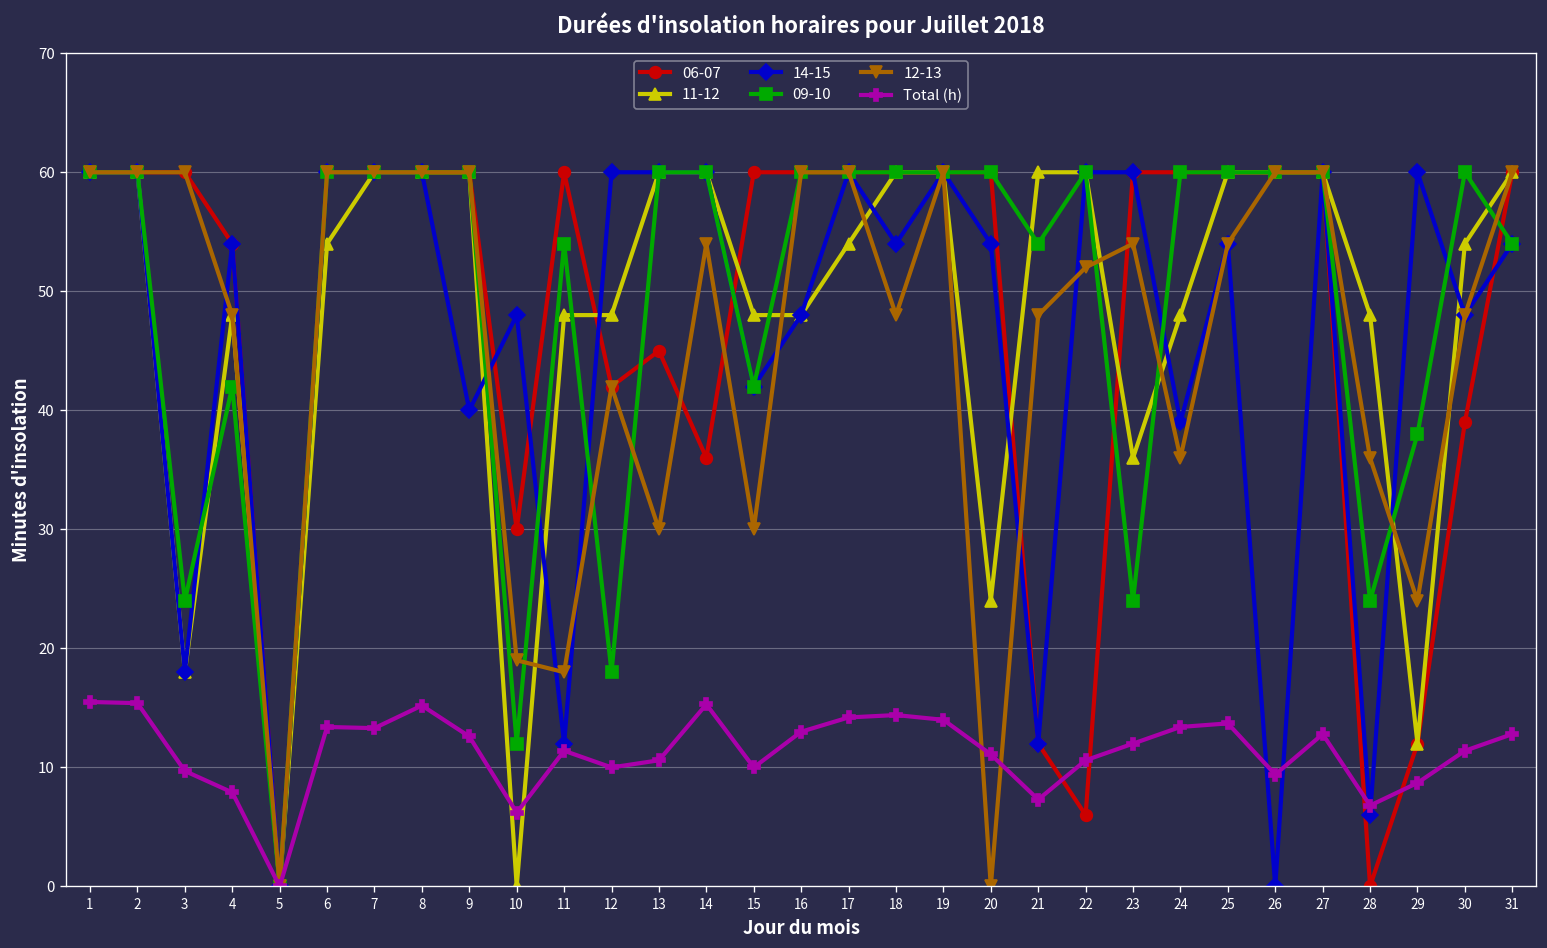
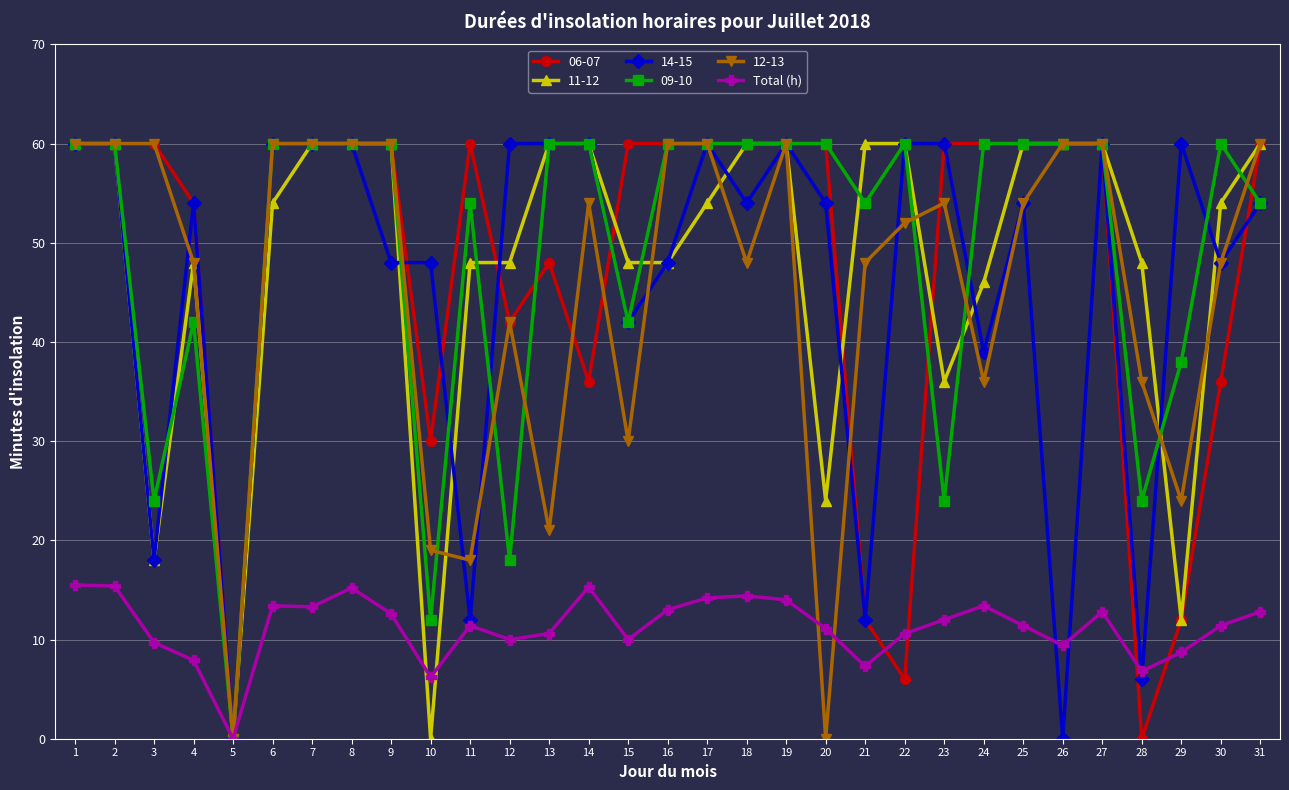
  {
    "06-07": {
      "10": 30,
      "11": 60,
-     "13": 45,
+     "13": 48,
      "14": 36,
      "15": 60,
      "22": 6,
      "28": 0,
-     "30": 39
+     "30": 36
    },
    "11-12": {
      "6": 54,
      "10": 0,
      "11": 48,
      "12": 48,
      "15": 48,
      "17": 54,
      "20": 24,
      "21": 60,
      "23": 36,
-     "24": 48,
+     "24": 46,
      "28": 48,
      "30": 54
    },
    "14-15": {
-     "9": 40,
+     "9": 48,
      "10": 48,
      "11": 12,
      "12": 60,
      "18": 54,
      "20": 54,
      "24": 39,
      "26": 0,
      "28": 6,
      "29": 60
    },
    "09-10": {
      "3": 24,
      "4": 42,
      "10": 12,
      "11": 54,
      "12": 18,
      "21": 54,
      "23": 24,
      "28": 24,
      "29": 38,
      "30": 60
    },
    "12-13": {
      "10": 19,
      "11": 18,
-     "13": 30,
+     "13": 21,
      "14": 54,
      "15": 30,
      "18": 48,
      "20": 0,
      "21": 48,
      "22": 52,
      "23": 54,
      "24": 36,
      "28": 36,
      "29": 24
    },
    "Total (h)": {
      "1": 16,
      "2": 15,
      "3": 10,
      "4": 8,
      "6": 13,
      "7": 13,
      "8": 15,
      "9": 13,
      "10": 6,
      "11": 11,
      "12": 10,
      "13": 11,
      "14": 15,
      "15": 10,
      "16": 13,
      "17": 14,
      "18": 14,
      "19": 14,
      "20": 11,
      "21": 7,
      "22": 11,
      "23": 12,
      "24": 13,
-     "25": 14,
+     "25": 11,
      "26": 9,
      "27": 13,
      "28": 7,
      "29": 9,
      "30": 11,
      "31": 13
    }
  }
